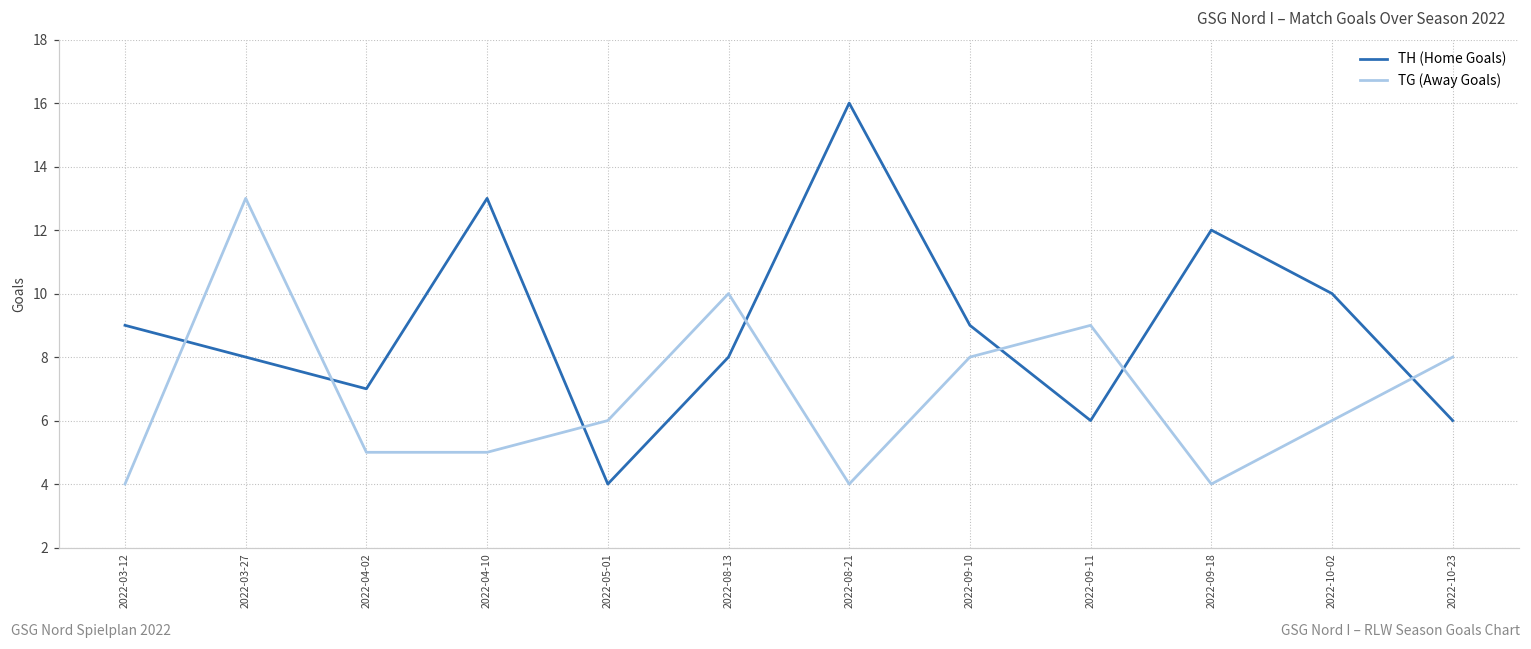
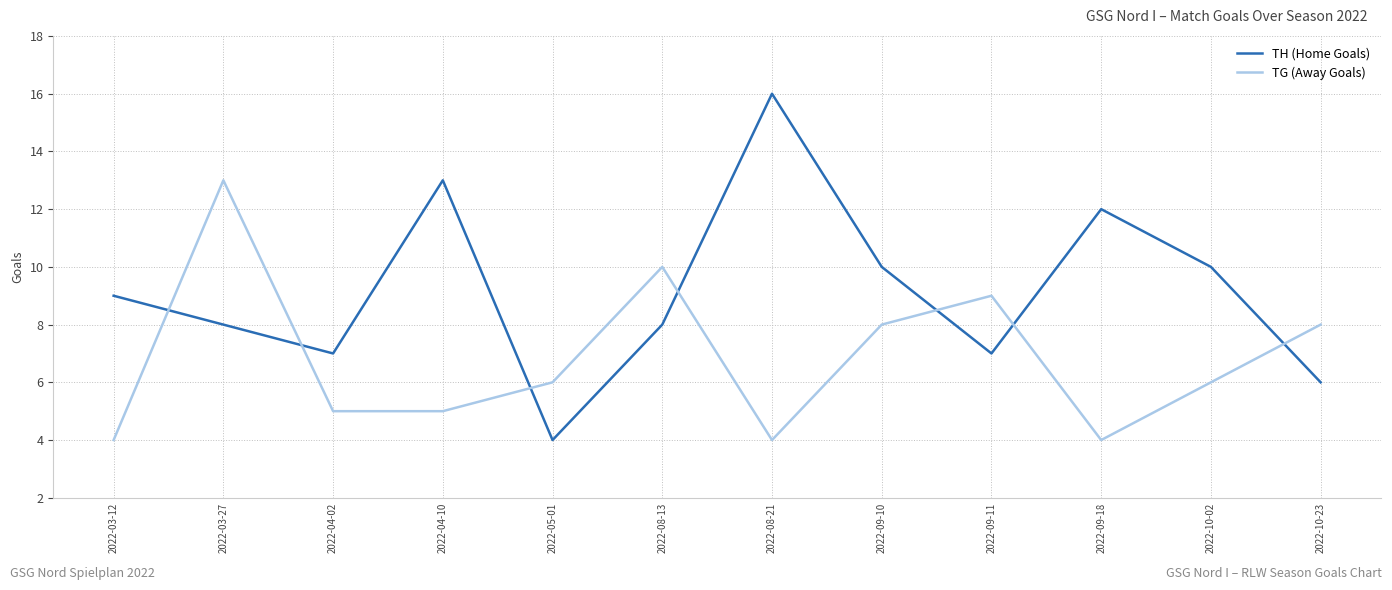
  {
    "TH (Home Goals)": {
      "2022-03-12": 9,
      "2022-03-27": 8,
      "2022-04-02": 7,
      "2022-04-10": 13,
      "2022-05-01": 4,
      "2022-08-13": 8,
      "2022-08-21": 16,
-     "2022-09-10": 9,
-     "2022-09-11": 6,
+     "2022-09-10": 10,
+     "2022-09-11": 7,
      "2022-09-18": 12,
      "2022-10-02": 10,
      "2022-10-23": 6
    },
    "TG (Away Goals)": {
      "2022-03-12": 4,
      "2022-03-27": 13,
      "2022-04-02": 5,
      "2022-04-10": 5,
      "2022-05-01": 6,
      "2022-08-13": 10,
      "2022-08-21": 4,
      "2022-09-10": 8,
      "2022-09-11": 9,
      "2022-09-18": 4,
      "2022-10-02": 6,
      "2022-10-23": 8
    }
  }
